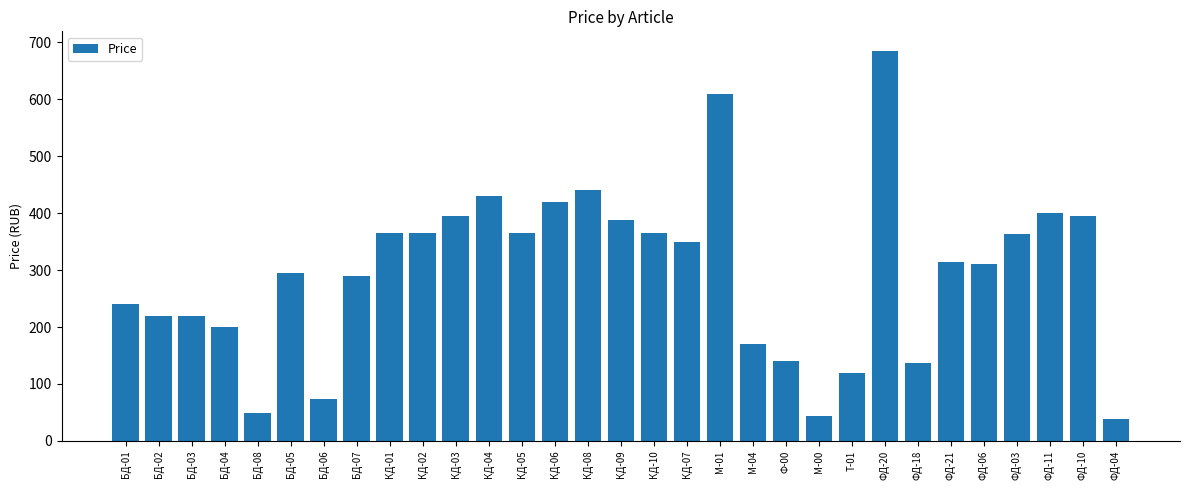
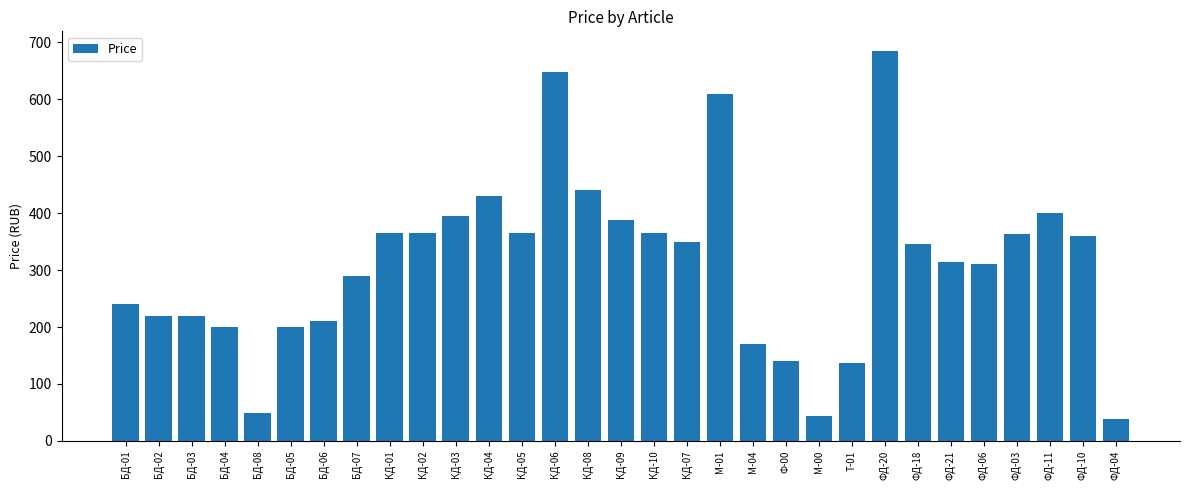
  {
    "БД-01": 240,
    "БД-02": 220,
    "БД-03": 220,
    "БД-04": 200,
    "БД-08": 50,
-   "БД-05": 300,
-   "БД-06": 70,
+   "БД-05": 200,
+   "БД-06": 210,
    "БД-07": 290,
    "КД-01": 370,
    "КД-02": 370,
    "КД-03": 400,
    "КД-04": 430,
    "КД-05": 370,
-   "КД-06": 420,
+   "КД-06": 650,
    "КД-08": 440,
    "КД-09": 390,
    "КД-10": 370,
    "КД-07": 350,
    "М-01": 610,
    "М-04": 170,
    "Ф-00": 140,
    "М-00": 40,
-   "Т-01": 120,
+   "Т-01": 140,
    "ФД-20": 690,
-   "ФД-18": 140,
+   "ФД-18": 350,
    "ФД-21": 320,
    "ФД-06": 310,
    "ФД-03": 360,
    "ФД-11": 400,
-   "ФД-10": 400,
+   "ФД-10": 360,
    "ФД-04": 40
  }
